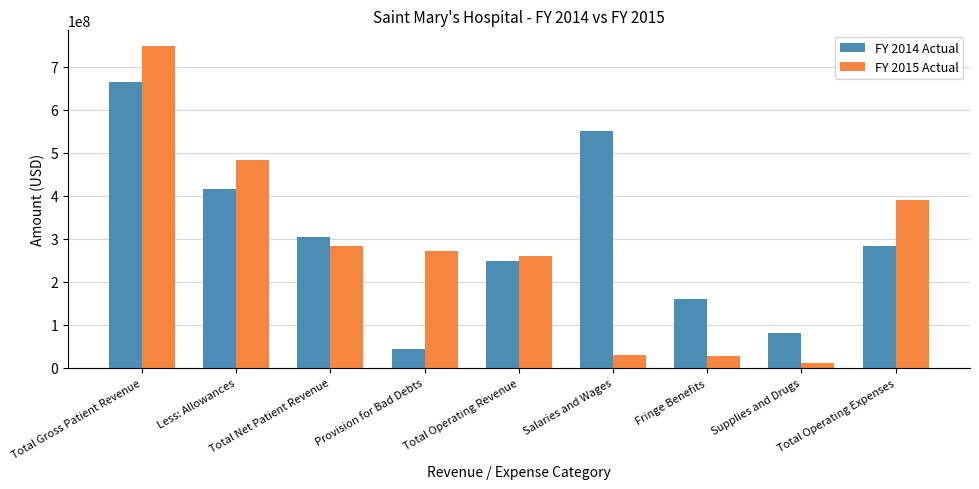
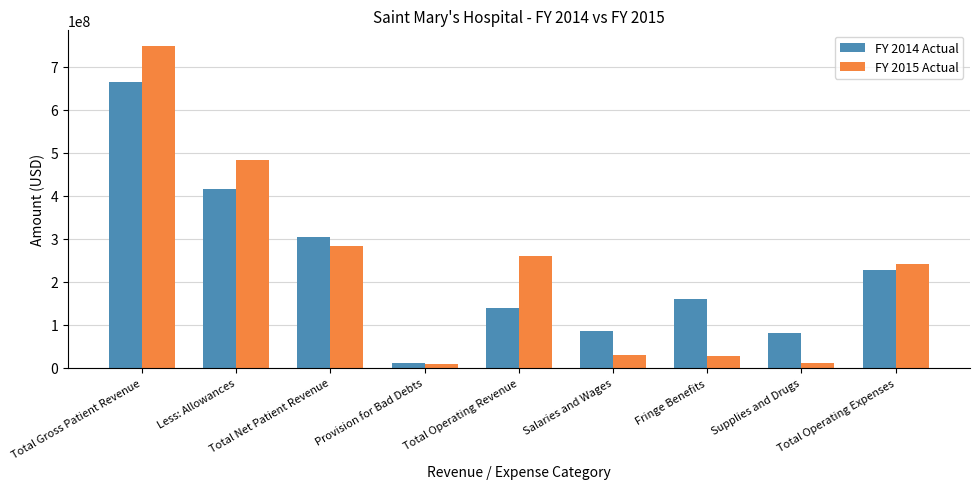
  {
    "FY 2014 Actual": {
      "Total Gross Patient Revenue": 660000000,
      "Less: Allowances": 410000000,
      "Total Net Patient Revenue": 300000000,
-     "Provision for Bad Debts": 40000000,
-     "Total Operating Revenue": 250000000,
-     "Salaries and Wages": 550000000,
+     "Provision for Bad Debts": 10000000,
+     "Total Operating Revenue": 140000000,
+     "Salaries and Wages": 90000000,
      "Fringe Benefits": 160000000,
      "Supplies and Drugs": 80000000,
-     "Total Operating Expenses": 280000000
+     "Total Operating Expenses": 230000000
    },
    "FY 2015 Actual": {
      "Total Gross Patient Revenue": 750000000,
      "Less: Allowances": 480000000,
      "Total Net Patient Revenue": 280000000,
-     "Provision for Bad Debts": 270000000,
+     "Provision for Bad Debts": 10000000,
      "Total Operating Revenue": 260000000,
      "Salaries and Wages": 30000000,
      "Fringe Benefits": 30000000,
      "Supplies and Drugs": 10000000,
-     "Total Operating Expenses": 390000000
+     "Total Operating Expenses": 240000000
    }
  }
